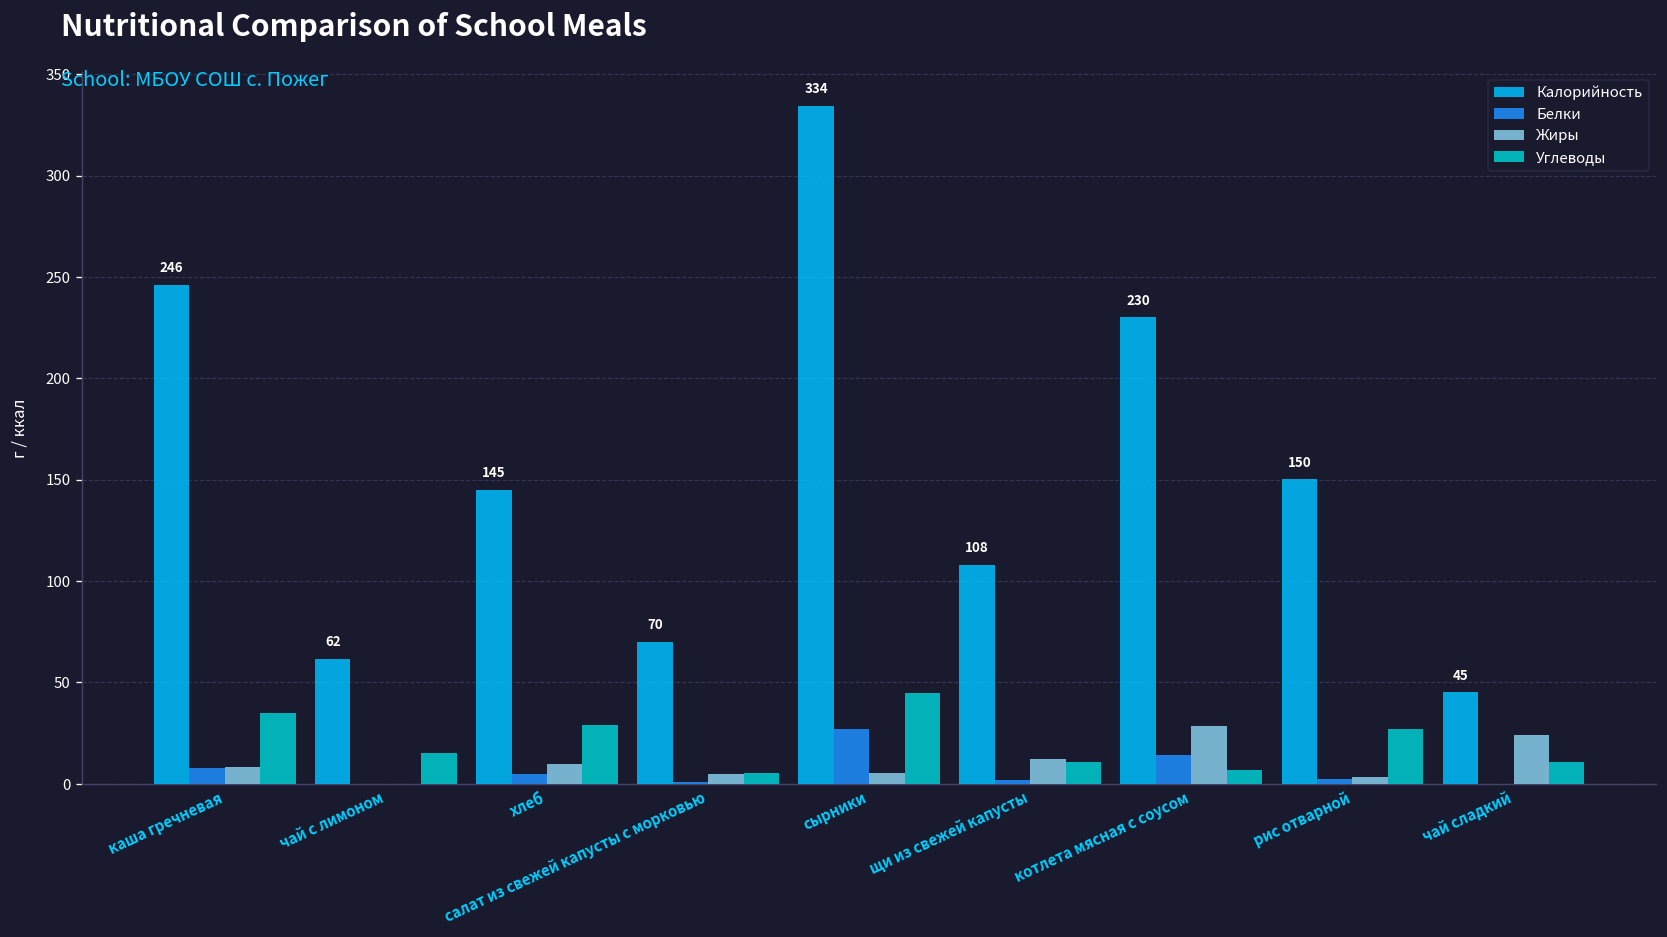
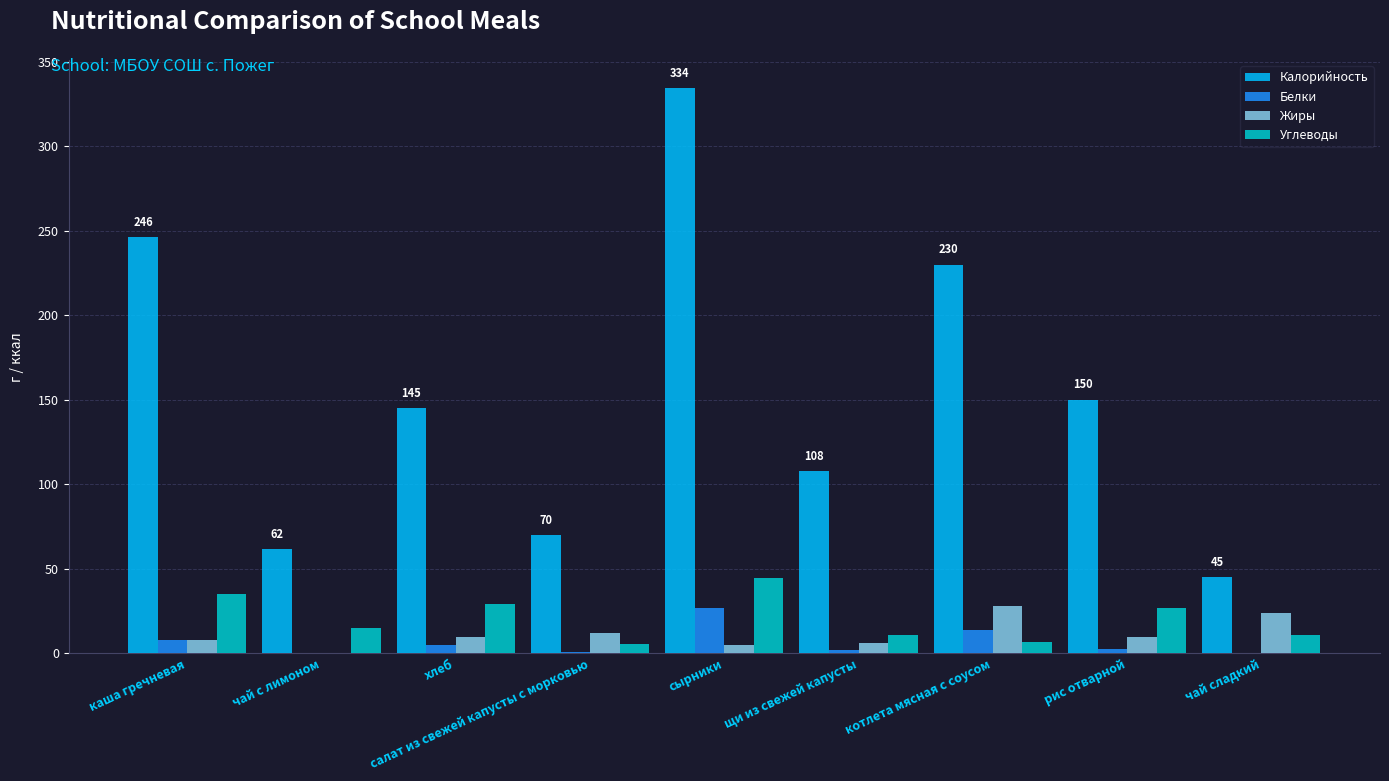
  {
    "Жиры": {
      "каша гречневая": 8,
      "чай с лимоном": 0,
      "хлеб": 10,
-     "салат из свежей капусты с морковью": 5,
+     "салат из свежей капусты с морковью": 12,
      "сырники": 5,
-     "щи из свежей капусты": 12,
+     "щи из свежей капусты": 6,
      "котлета мясная с соусом": 28,
-     "рис отварной": 3,
+     "рис отварной": 9,
      "чай сладкий": 24
    }
  }
